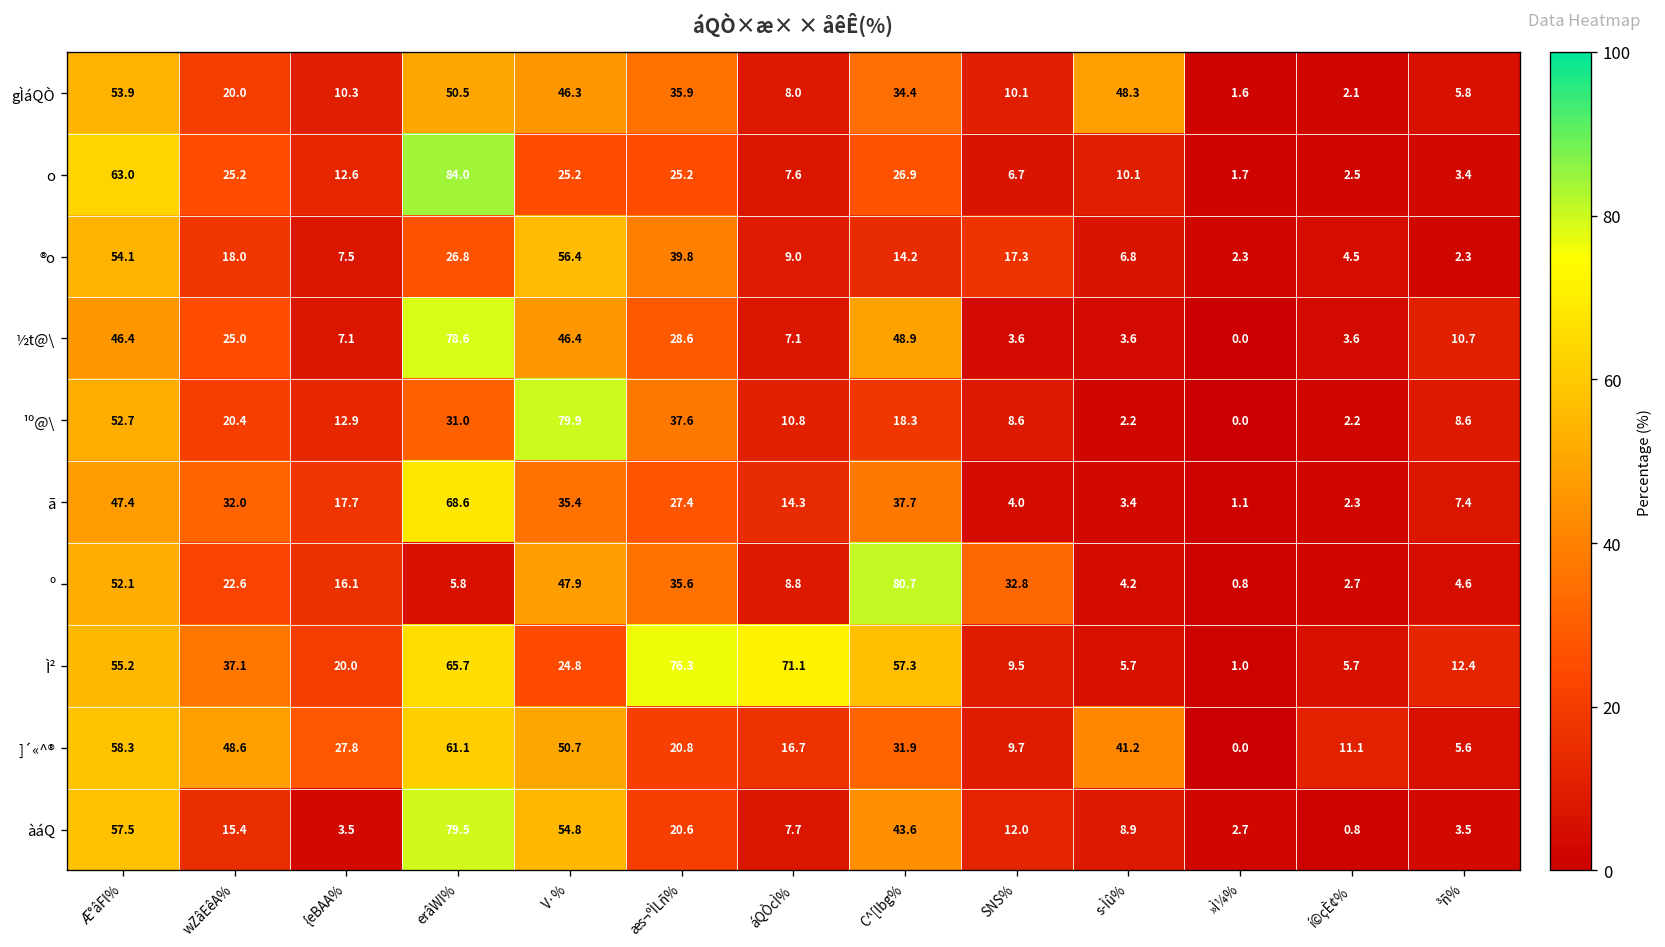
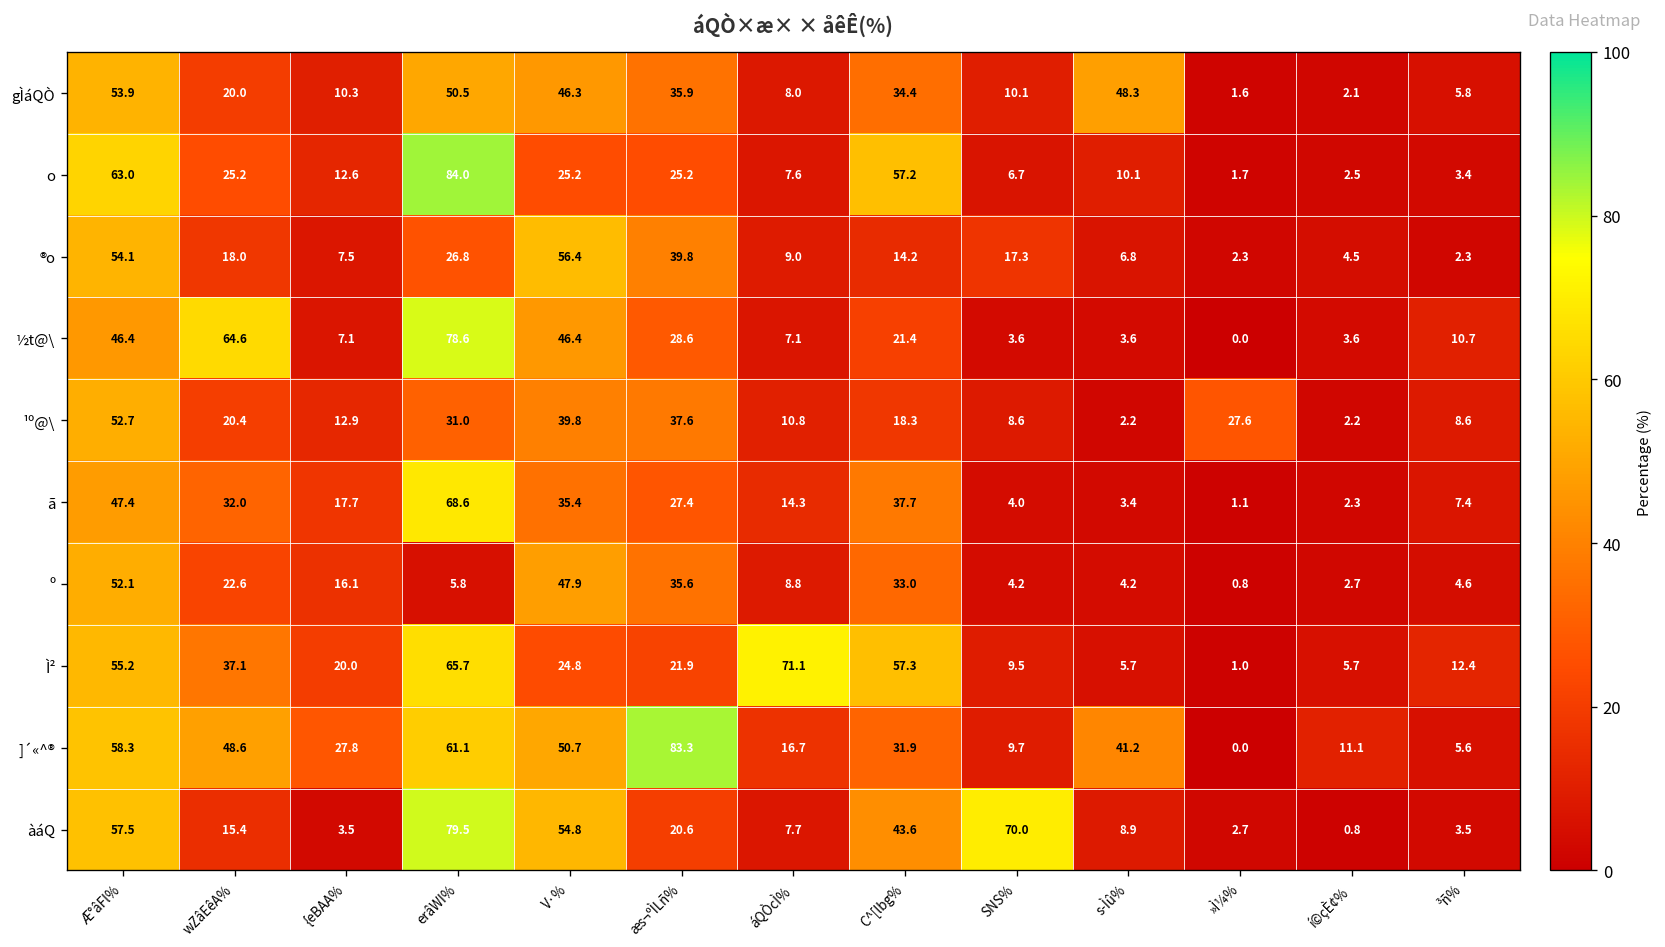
  {
    "gÌáQÒ": {
      "Æ°âFl%": 53.9,
      "wZâEêA%": 20.0,
      "{eBAA%": 10.3,
      "erâWI%": 50.5,
      "V·%": 46.3,
      "æs¬ºÌLñ%": 35.9,
      "áQÒcÌ%": 8.0,
      "C^[lbg%": 34.4,
      "SNS%": 10.1,
      "s­Ìû%": 48.3,
      "»Ì¼%": 1.6,
      "í©çÈ¢%": 2.1,
      "³ñ%": 5.8
    },
    "o": {
      "Æ°âFl%": 63.0,
      "wZâEêA%": 25.2,
      "{eBAA%": 12.6,
      "erâWI%": 84.0,
      "V·%": 25.2,
      "æs¬ºÌLñ%": 25.2,
      "áQÒcÌ%": 7.6,
-     "C^[lbg%": 26.9,
+     "C^[lbg%": 57.2,
      "SNS%": 6.7,
      "s­Ìû%": 10.1,
      "»Ì¼%": 1.7,
      "í©çÈ¢%": 2.5,
      "³ñ%": 3.4
    },
    "®o": {
      "Æ°âFl%": 54.1,
      "wZâEêA%": 18.0,
      "{eBAA%": 7.5,
      "erâWI%": 26.8,
      "V·%": 56.4,
      "æs¬ºÌLñ%": 39.8,
      "áQÒcÌ%": 9.0,
      "C^[lbg%": 14.2,
      "SNS%": 17.3,
      "s­Ìû%": 6.8,
      "»Ì¼%": 2.3,
      "í©çÈ¢%": 4.5,
      "³ñ%": 2.3
    },
    "½t@\\": {
      "Æ°âFl%": 46.4,
-     "wZâEêA%": 25.0,
+     "wZâEêA%": 64.6,
      "{eBAA%": 7.1,
      "erâWI%": 78.6,
      "V·%": 46.4,
      "æs¬ºÌLñ%": 28.6,
      "áQÒcÌ%": 7.1,
-     "C^[lbg%": 48.9,
+     "C^[lbg%": 21.4,
      "SNS%": 3.6,
      "s­Ìû%": 3.6,
      "»Ì¼%": 0.0,
      "í©çÈ¢%": 3.6,
      "³ñ%": 10.7
    },
    "¹º@\\": {
      "Æ°âFl%": 52.7,
      "wZâEêA%": 20.4,
      "{eBAA%": 12.9,
      "erâWI%": 31.0,
-     "V·%": 79.9,
+     "V·%": 39.8,
      "æs¬ºÌLñ%": 37.6,
      "áQÒcÌ%": 10.8,
      "C^[lbg%": 18.3,
      "SNS%": 8.6,
      "s­Ìû%": 2.2,
-     "»Ì¼%": 0.0,
+     "»Ì¼%": 27.6,
      "í©çÈ¢%": 2.2,
      "³ñ%": 8.6
    },
    "ã": {
      "Æ°âFl%": 47.4,
      "wZâEêA%": 32.0,
      "{eBAA%": 17.7,
      "erâWI%": 68.6,
      "V·%": 35.4,
      "æs¬ºÌLñ%": 27.4,
      "áQÒcÌ%": 14.3,
      "C^[lbg%": 37.7,
      "SNS%": 4.0,
      "s­Ìû%": 3.4,
      "»Ì¼%": 1.1,
      "í©çÈ¢%": 2.3,
      "³ñ%": 7.4
    },
    "º": {
      "Æ°âFl%": 52.1,
      "wZâEêA%": 22.6,
      "{eBAA%": 16.1,
      "erâWI%": 5.8,
      "V·%": 47.9,
      "æs¬ºÌLñ%": 35.6,
      "áQÒcÌ%": 8.8,
-     "C^[lbg%": 80.7,
-     "SNS%": 32.8,
+     "C^[lbg%": 33.0,
+     "SNS%": 4.2,
      "s­Ìû%": 4.2,
      "»Ì¼%": 0.8,
      "í©çÈ¢%": 2.7,
      "³ñ%": 4.6
    },
    "Ì²": {
      "Æ°âFl%": 55.2,
      "wZâEêA%": 37.1,
      "{eBAA%": 20.0,
      "erâWI%": 65.7,
      "V·%": 24.8,
-     "æs¬ºÌLñ%": 76.3,
+     "æs¬ºÌLñ%": 21.9,
      "áQÒcÌ%": 71.1,
      "C^[lbg%": 57.3,
      "SNS%": 9.5,
      "s­Ìû%": 5.7,
      "»Ì¼%": 1.0,
      "í©çÈ¢%": 5.7,
      "³ñ%": 12.4
    },
    "]´«^®": {
      "Æ°âFl%": 58.3,
      "wZâEêA%": 48.6,
      "{eBAA%": 27.8,
      "erâWI%": 61.1,
      "V·%": 50.7,
-     "æs¬ºÌLñ%": 20.8,
+     "æs¬ºÌLñ%": 83.3,
      "áQÒcÌ%": 16.7,
      "C^[lbg%": 31.9,
      "SNS%": 9.7,
      "s­Ìû%": 41.2,
      "»Ì¼%": 0.0,
      "í©çÈ¢%": 11.1,
      "³ñ%": 5.6
    },
    "àáQ": {
      "Æ°âFl%": 57.5,
      "wZâEêA%": 15.4,
      "{eBAA%": 3.5,
      "erâWI%": 79.5,
      "V·%": 54.8,
      "æs¬ºÌLñ%": 20.6,
      "áQÒcÌ%": 7.7,
      "C^[lbg%": 43.6,
-     "SNS%": 12.0,
+     "SNS%": 70.0,
      "s­Ìû%": 8.9,
      "»Ì¼%": 2.7,
      "í©çÈ¢%": 0.8,
      "³ñ%": 3.5
    }
  }
